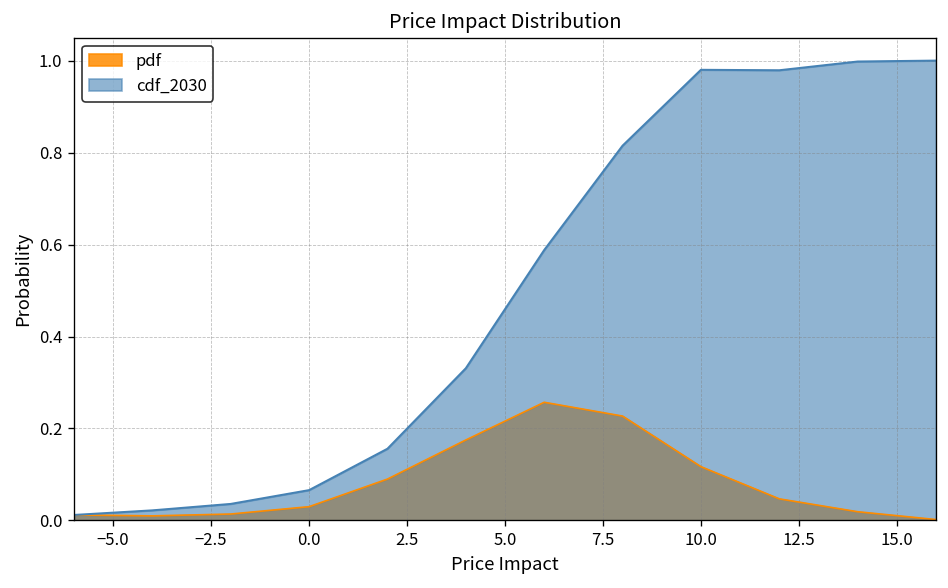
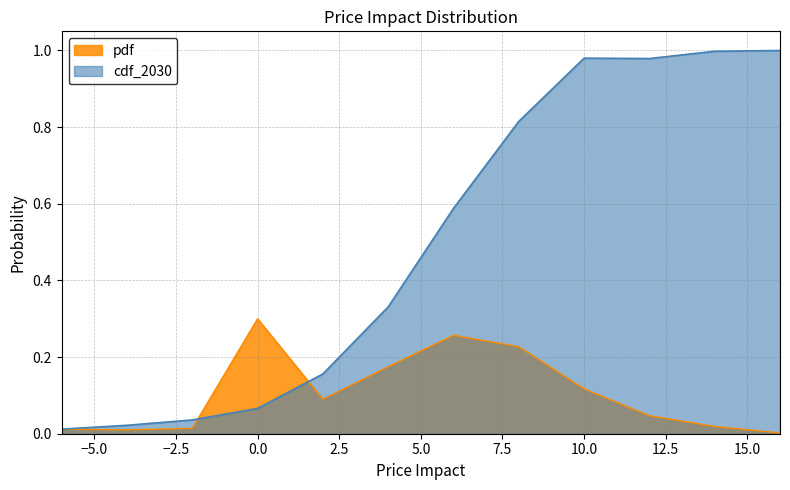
  {
    "pdf": {
-     "0.0": 0.03,
+     "0.0": 0.30,
      "10.0": 0.12
    },
    "cdf_2030": {
      "0.0": 0.07,
      "10.0": 0.98
    }
  }
